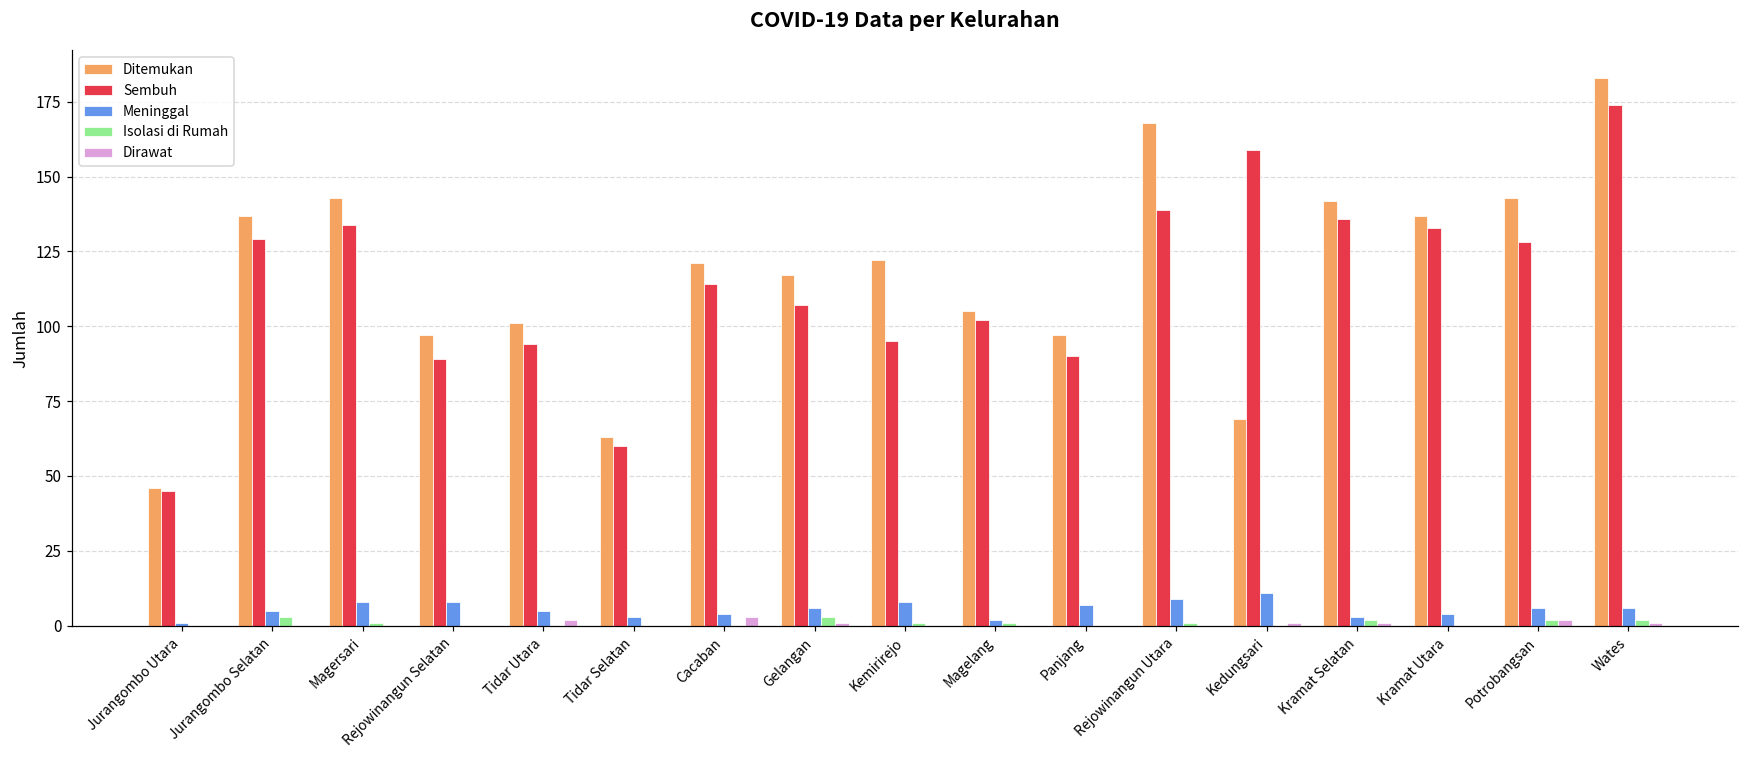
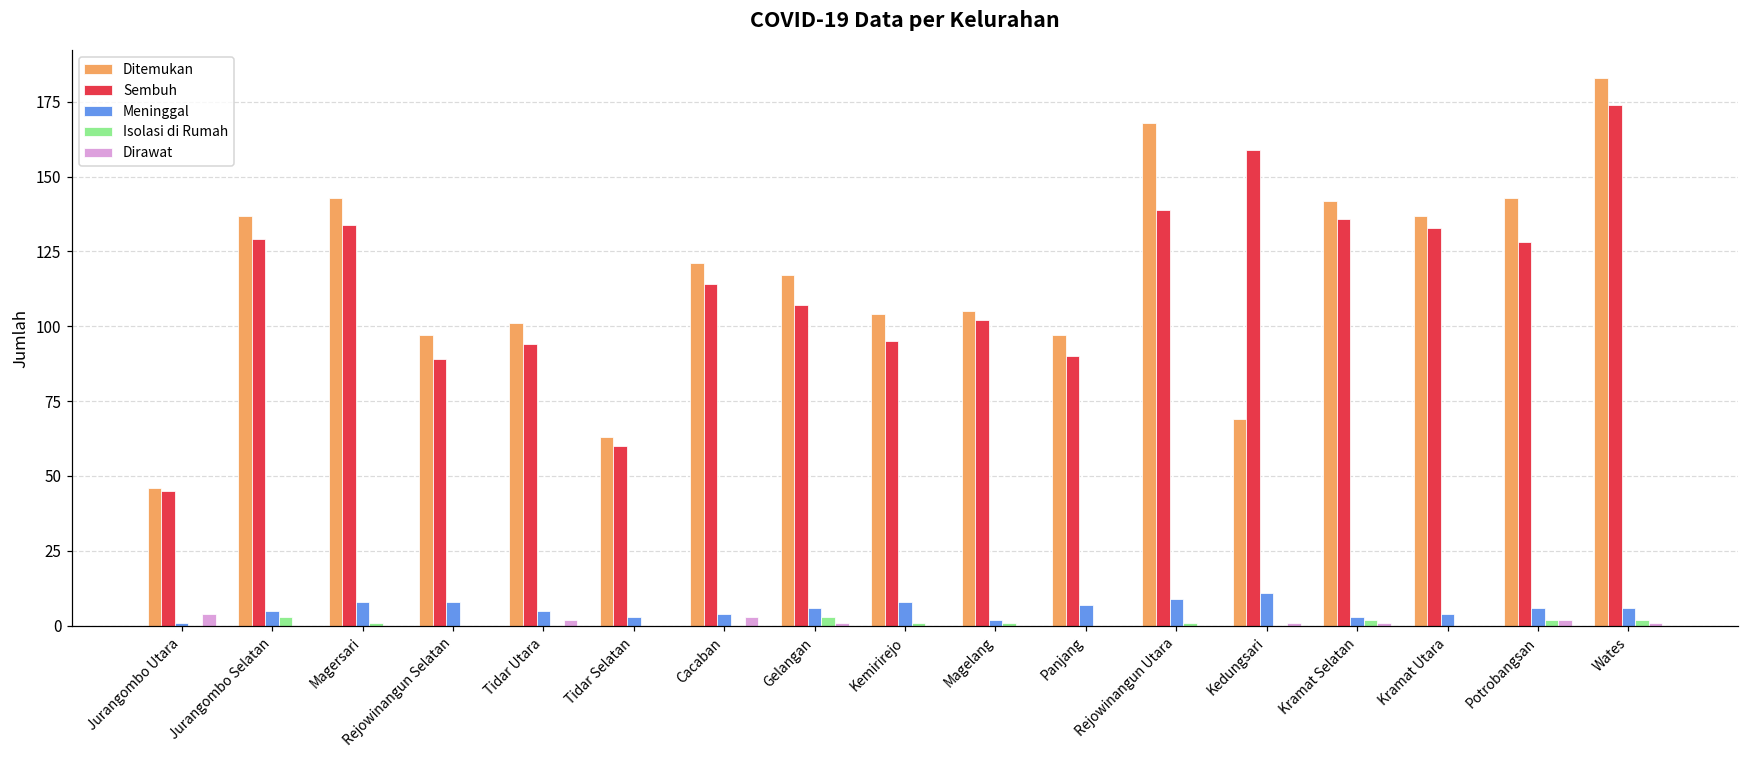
  {
    "Ditemukan": {
      "Jurangombo Utara": 46,
      "Jurangombo Selatan": 137,
      "Magersari": 143,
      "Rejowinangun Selatan": 97,
      "Tidar Utara": 101,
      "Tidar Selatan": 63,
      "Cacaban": 121,
      "Gelangan": 117,
-     "Kemirirejo": 122,
+     "Kemirirejo": 104,
      "Magelang": 105,
      "Panjang": 97,
      "Rejowinangun Utara": 168,
      "Kedungsari": 69,
      "Kramat Selatan": 142,
      "Kramat Utara": 137,
      "Potrobangsan": 143,
      "Wates": 183
    },
    "Sembuh": {
      "Jurangombo Utara": 45,
      "Jurangombo Selatan": 129,
      "Magersari": 134,
      "Rejowinangun Selatan": 89,
      "Tidar Utara": 94,
      "Tidar Selatan": 60,
      "Cacaban": 114,
      "Gelangan": 107,
      "Kemirirejo": 95,
      "Magelang": 102,
      "Panjang": 90,
      "Rejowinangun Utara": 139,
      "Kedungsari": 159,
      "Kramat Selatan": 136,
      "Kramat Utara": 133,
      "Potrobangsan": 128,
      "Wates": 174
    },
    "Meninggal": {
      "Jurangombo Utara": 1,
      "Jurangombo Selatan": 5,
      "Magersari": 8,
      "Rejowinangun Selatan": 8,
      "Tidar Utara": 5,
      "Tidar Selatan": 3,
      "Cacaban": 4,
      "Gelangan": 6,
      "Kemirirejo": 8,
      "Magelang": 2,
      "Panjang": 7,
      "Rejowinangun Utara": 9,
      "Kedungsari": 11,
      "Kramat Selatan": 3,
      "Kramat Utara": 4,
      "Potrobangsan": 6,
      "Wates": 6
    },
    "Isolasi di Rumah": {
      "Jurangombo Utara": 0,
      "Jurangombo Selatan": 3,
      "Magersari": 1,
      "Rejowinangun Selatan": 0,
      "Tidar Utara": 0,
      "Tidar Selatan": 0,
      "Cacaban": 0,
      "Gelangan": 3,
      "Kemirirejo": 1,
      "Magelang": 1,
      "Panjang": 0,
      "Rejowinangun Utara": 1,
      "Kedungsari": 0,
      "Kramat Selatan": 2,
      "Kramat Utara": 0,
      "Potrobangsan": 2,
      "Wates": 2
    },
    "Dirawat": {
-     "Jurangombo Utara": 0,
+     "Jurangombo Utara": 4,
      "Jurangombo Selatan": 0,
      "Magersari": 0,
      "Rejowinangun Selatan": 0,
      "Tidar Utara": 2,
      "Tidar Selatan": 0,
      "Cacaban": 3,
      "Gelangan": 1,
      "Kemirirejo": 0,
      "Magelang": 0,
      "Panjang": 0,
      "Rejowinangun Utara": 0,
      "Kedungsari": 1,
      "Kramat Selatan": 1,
      "Kramat Utara": 0,
      "Potrobangsan": 2,
      "Wates": 1
    }
  }
